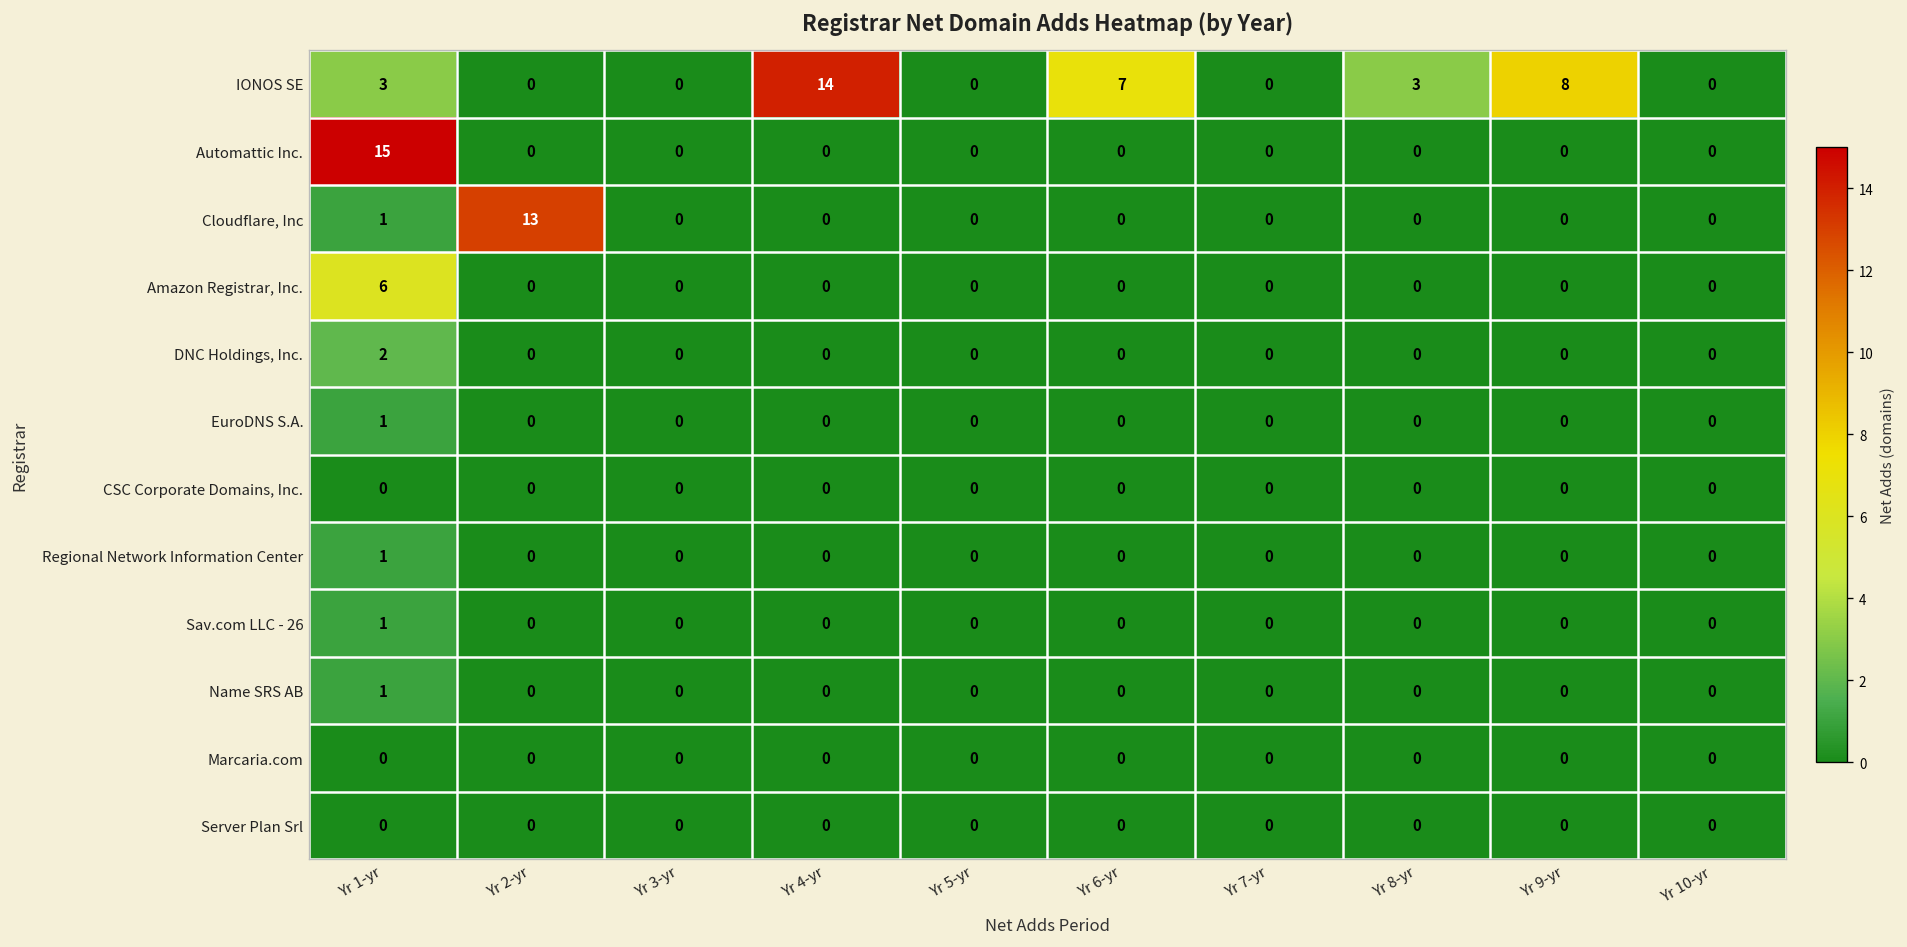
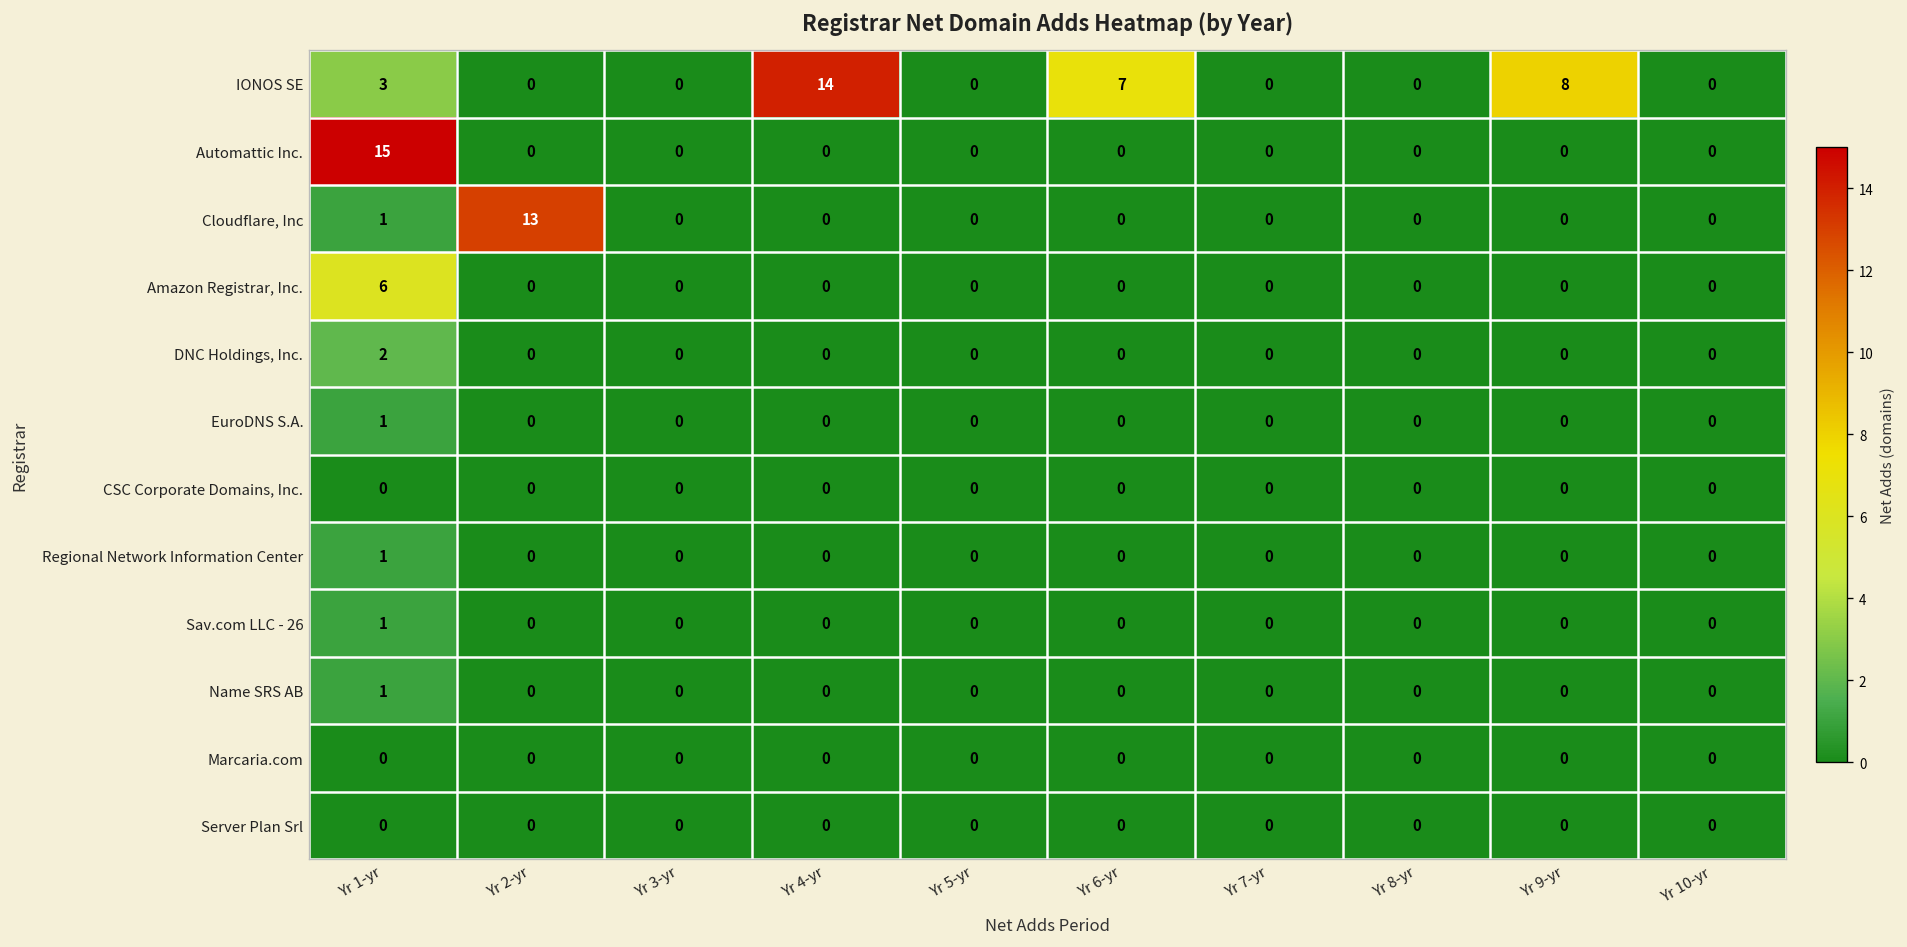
  {
    "IONOS SE": {
      "Yr 1-yr": 3,
      "Yr 2-yr": 0,
      "Yr 3-yr": 0,
      "Yr 4-yr": 14,
      "Yr 5-yr": 0,
      "Yr 6-yr": 7,
      "Yr 7-yr": 0,
-     "Yr 8-yr": 3,
+     "Yr 8-yr": 0,
      "Yr 9-yr": 8,
      "Yr 10-yr": 0
    },
    "Automattic Inc.": {
      "Yr 1-yr": 15,
      "Yr 2-yr": 0,
      "Yr 3-yr": 0,
      "Yr 4-yr": 0,
      "Yr 5-yr": 0,
      "Yr 6-yr": 0,
      "Yr 7-yr": 0,
      "Yr 8-yr": 0,
      "Yr 9-yr": 0,
      "Yr 10-yr": 0
    },
    "Cloudflare, Inc": {
      "Yr 1-yr": 1,
      "Yr 2-yr": 13,
      "Yr 3-yr": 0,
      "Yr 4-yr": 0,
      "Yr 5-yr": 0,
      "Yr 6-yr": 0,
      "Yr 7-yr": 0,
      "Yr 8-yr": 0,
      "Yr 9-yr": 0,
      "Yr 10-yr": 0
    },
    "Amazon Registrar, Inc.": {
      "Yr 1-yr": 6,
      "Yr 2-yr": 0,
      "Yr 3-yr": 0,
      "Yr 4-yr": 0,
      "Yr 5-yr": 0,
      "Yr 6-yr": 0,
      "Yr 7-yr": 0,
      "Yr 8-yr": 0,
      "Yr 9-yr": 0,
      "Yr 10-yr": 0
    },
    "DNC Holdings, Inc.": {
      "Yr 1-yr": 2,
      "Yr 2-yr": 0,
      "Yr 3-yr": 0,
      "Yr 4-yr": 0,
      "Yr 5-yr": 0,
      "Yr 6-yr": 0,
      "Yr 7-yr": 0,
      "Yr 8-yr": 0,
      "Yr 9-yr": 0,
      "Yr 10-yr": 0
    },
    "EuroDNS S.A.": {
      "Yr 1-yr": 1,
      "Yr 2-yr": 0,
      "Yr 3-yr": 0,
      "Yr 4-yr": 0,
      "Yr 5-yr": 0,
      "Yr 6-yr": 0,
      "Yr 7-yr": 0,
      "Yr 8-yr": 0,
      "Yr 9-yr": 0,
      "Yr 10-yr": 0
    },
    "CSC Corporate Domains, Inc.": {
      "Yr 1-yr": 0,
      "Yr 2-yr": 0,
      "Yr 3-yr": 0,
      "Yr 4-yr": 0,
      "Yr 5-yr": 0,
      "Yr 6-yr": 0,
      "Yr 7-yr": 0,
      "Yr 8-yr": 0,
      "Yr 9-yr": 0,
      "Yr 10-yr": 0
    },
    "Regional Network Information Center": {
      "Yr 1-yr": 1,
      "Yr 2-yr": 0,
      "Yr 3-yr": 0,
      "Yr 4-yr": 0,
      "Yr 5-yr": 0,
      "Yr 6-yr": 0,
      "Yr 7-yr": 0,
      "Yr 8-yr": 0,
      "Yr 9-yr": 0,
      "Yr 10-yr": 0
    },
    "Sav.com LLC - 26": {
      "Yr 1-yr": 1,
      "Yr 2-yr": 0,
      "Yr 3-yr": 0,
      "Yr 4-yr": 0,
      "Yr 5-yr": 0,
      "Yr 6-yr": 0,
      "Yr 7-yr": 0,
      "Yr 8-yr": 0,
      "Yr 9-yr": 0,
      "Yr 10-yr": 0
    },
    "Name SRS AB": {
      "Yr 1-yr": 1,
      "Yr 2-yr": 0,
      "Yr 3-yr": 0,
      "Yr 4-yr": 0,
      "Yr 5-yr": 0,
      "Yr 6-yr": 0,
      "Yr 7-yr": 0,
      "Yr 8-yr": 0,
      "Yr 9-yr": 0,
      "Yr 10-yr": 0
    },
    "Marcaria.com": {
      "Yr 1-yr": 0,
      "Yr 2-yr": 0,
      "Yr 3-yr": 0,
      "Yr 4-yr": 0,
      "Yr 5-yr": 0,
      "Yr 6-yr": 0,
      "Yr 7-yr": 0,
      "Yr 8-yr": 0,
      "Yr 9-yr": 0,
      "Yr 10-yr": 0
    },
    "Server Plan Srl": {
      "Yr 1-yr": 0,
      "Yr 2-yr": 0,
      "Yr 3-yr": 0,
      "Yr 4-yr": 0,
      "Yr 5-yr": 0,
      "Yr 6-yr": 0,
      "Yr 7-yr": 0,
      "Yr 8-yr": 0,
      "Yr 9-yr": 0,
      "Yr 10-yr": 0
    }
  }
